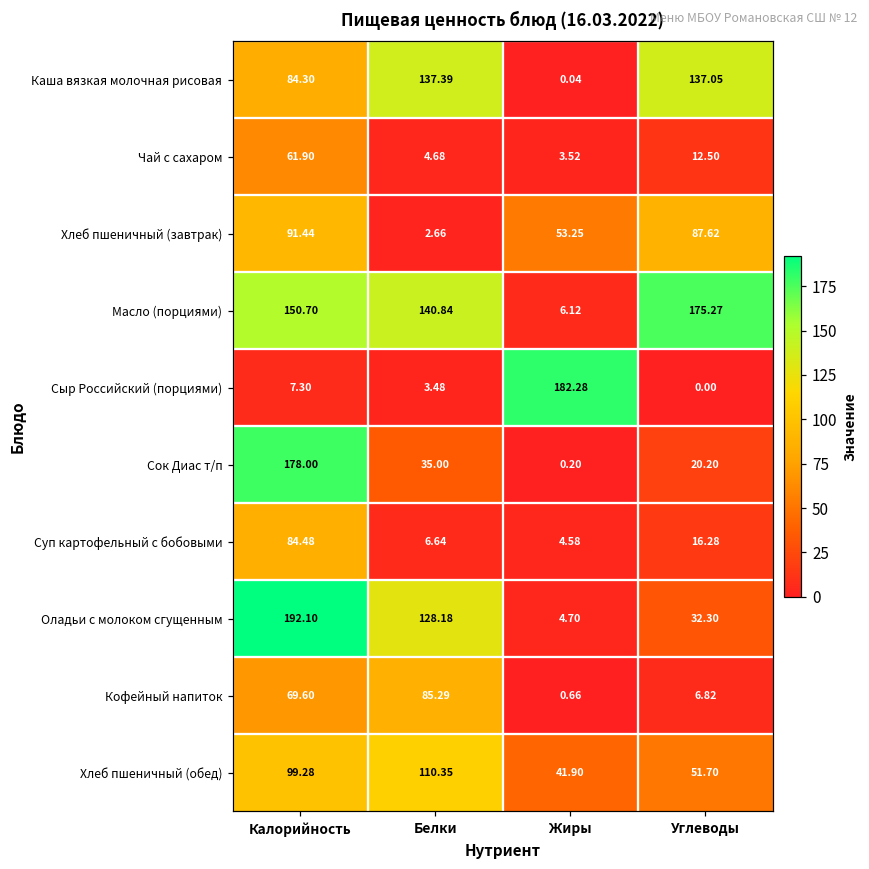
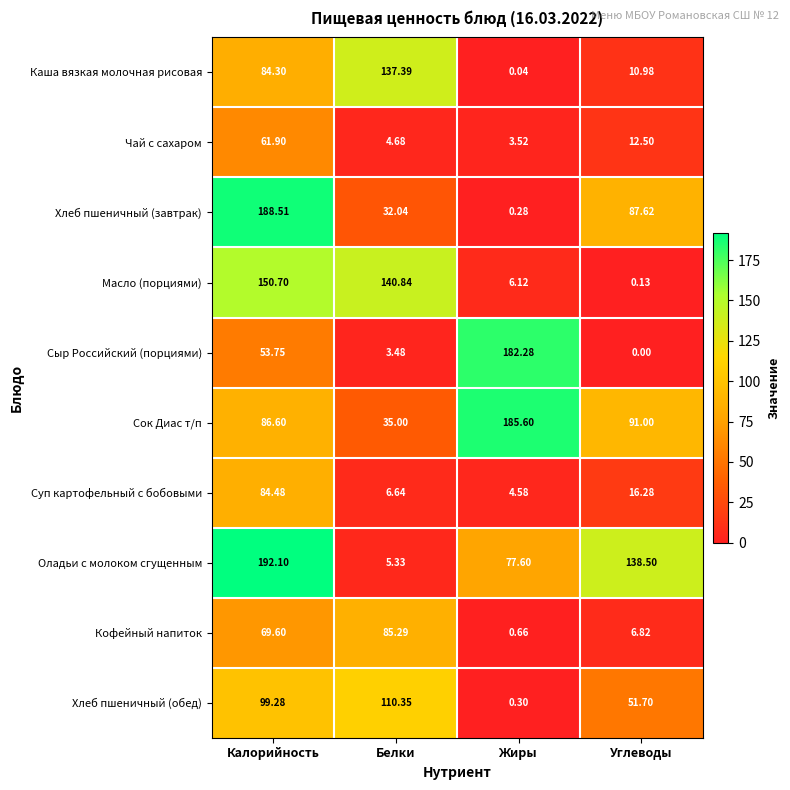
  {
    "Каша вязкая молочная рисовая": {
      "Калорийность": 84.30,
      "Белки": 137.39,
      "Жиры": 0.04,
-     "Углеводы": 137.05
+     "Углеводы": 10.98
    },
    "Чай с сахаром": {
      "Калорийность": 61.90,
      "Белки": 4.68,
      "Жиры": 3.52,
      "Углеводы": 12.50
    },
    "Хлеб пшеничный (завтрак)": {
-     "Калорийность": 91.44,
-     "Белки": 2.66,
-     "Жиры": 53.25,
+     "Калорийность": 188.51,
+     "Белки": 32.04,
+     "Жиры": 0.28,
      "Углеводы": 87.62
    },
    "Масло (порциями)": {
      "Калорийность": 150.70,
      "Белки": 140.84,
      "Жиры": 6.12,
-     "Углеводы": 175.27
+     "Углеводы": 0.13
    },
    "Сыр Российский (порциями)": {
-     "Калорийность": 7.30,
+     "Калорийность": 53.75,
      "Белки": 3.48,
      "Жиры": 182.28,
      "Углеводы": 0.00
    },
    "Сок Диас т/п": {
-     "Калорийность": 178.00,
+     "Калорийность": 86.60,
      "Белки": 35.00,
-     "Жиры": 0.20,
-     "Углеводы": 20.20
+     "Жиры": 185.60,
+     "Углеводы": 91.00
    },
    "Суп картофельный с бобовыми": {
      "Калорийность": 84.48,
      "Белки": 6.64,
      "Жиры": 4.58,
      "Углеводы": 16.28
    },
    "Оладьи с молоком сгущенным": {
      "Калорийность": 192.10,
-     "Белки": 128.18,
-     "Жиры": 4.70,
-     "Углеводы": 32.30
+     "Белки": 5.33,
+     "Жиры": 77.60,
+     "Углеводы": 138.50
    },
    "Кофейный напиток": {
      "Калорийность": 69.60,
      "Белки": 85.29,
      "Жиры": 0.66,
      "Углеводы": 6.82
    },
    "Хлеб пшеничный (обед)": {
      "Калорийность": 99.28,
      "Белки": 110.35,
-     "Жиры": 41.90,
+     "Жиры": 0.30,
      "Углеводы": 51.70
    }
  }
